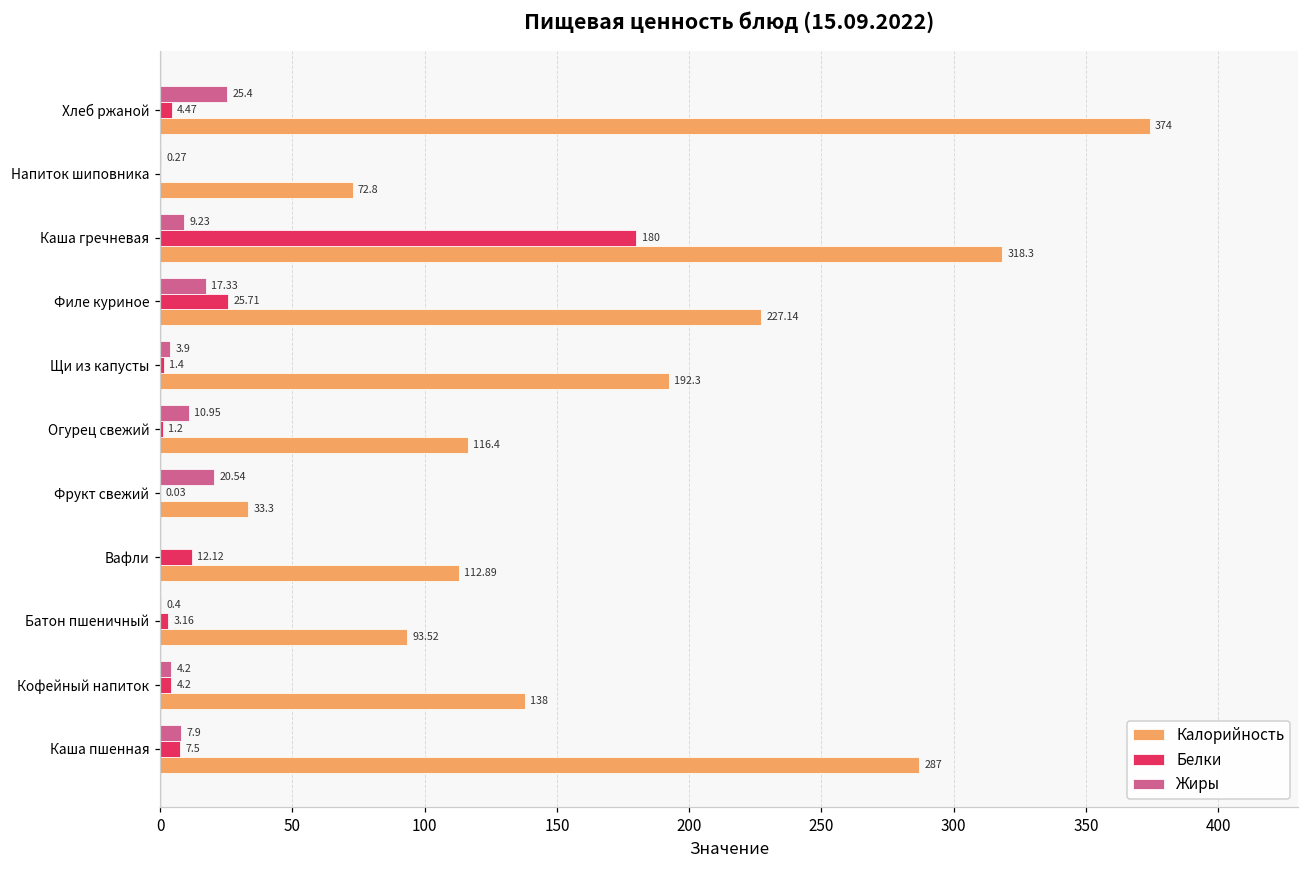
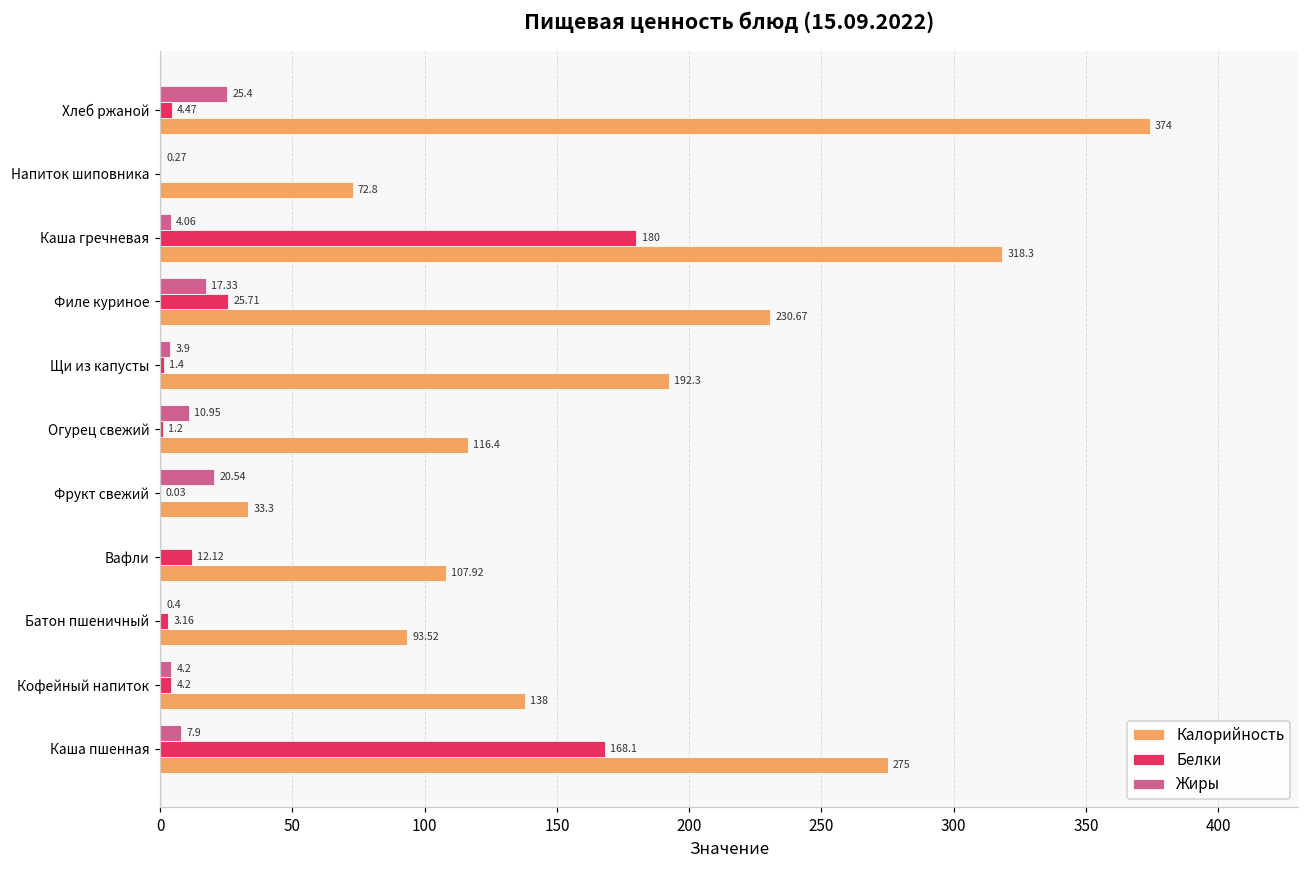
  {
    "Калорийность": {
      "Хлеб ржаной": 374,
      "Напиток шиповника": 72.8,
      "Каша гречневая": 318.3,
-     "Филе куриное": 227.14,
+     "Филе куриное": 230.67,
      "Щи из капусты": 192.3,
      "Огурец свежий": 116.4,
      "Фрукт свежий": 33.3,
-     "Вафли": 112.89,
+     "Вафли": 107.92,
      "Батон пшеничный": 93.52,
      "Кофейный напиток": 138,
-     "Каша пшенная": 287
+     "Каша пшенная": 275
    },
    "Белки": {
      "Хлеб ржаной": 4.47,
      "Каша гречневая": 180,
      "Филе куриное": 25.71,
      "Щи из капусты": 1.4,
      "Огурец свежий": 1.2,
      "Фрукт свежий": 0.03,
      "Вафли": 12.12,
      "Батон пшеничный": 3.16,
      "Кофейный напиток": 4.2,
-     "Каша пшенная": 7.5
+     "Каша пшенная": 168.1
    },
    "Жиры": {
      "Хлеб ржаной": 25.4,
      "Напиток шиповника": 0.27,
-     "Каша гречневая": 9.23,
+     "Каша гречневая": 4.06,
      "Филе куриное": 17.33,
      "Щи из капусты": 3.9,
      "Огурец свежий": 10.95,
      "Фрукт свежий": 20.54,
      "Батон пшеничный": 0.4,
      "Кофейный напиток": 4.2,
      "Каша пшенная": 7.9
    }
  }
